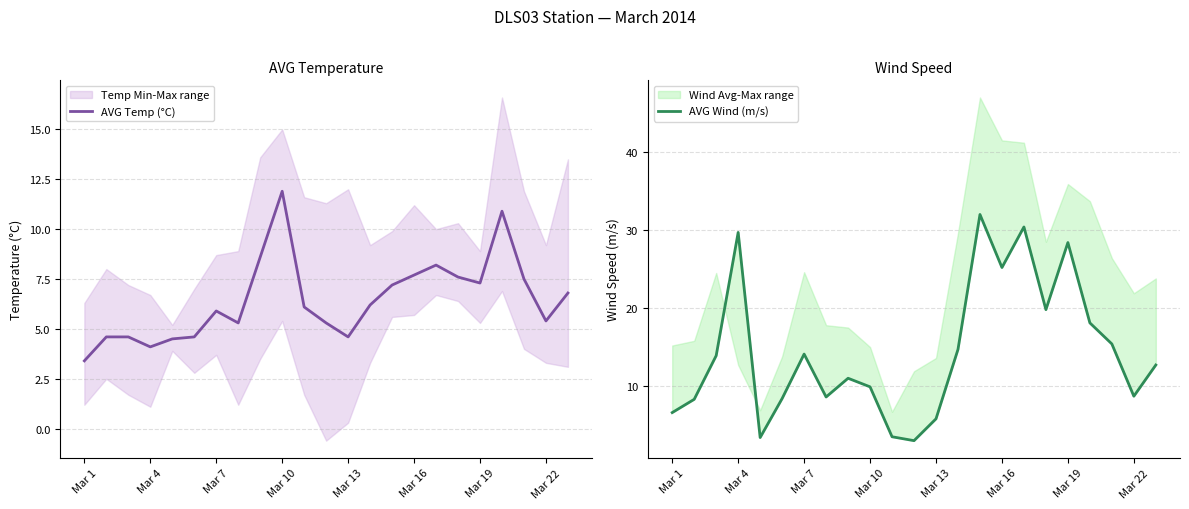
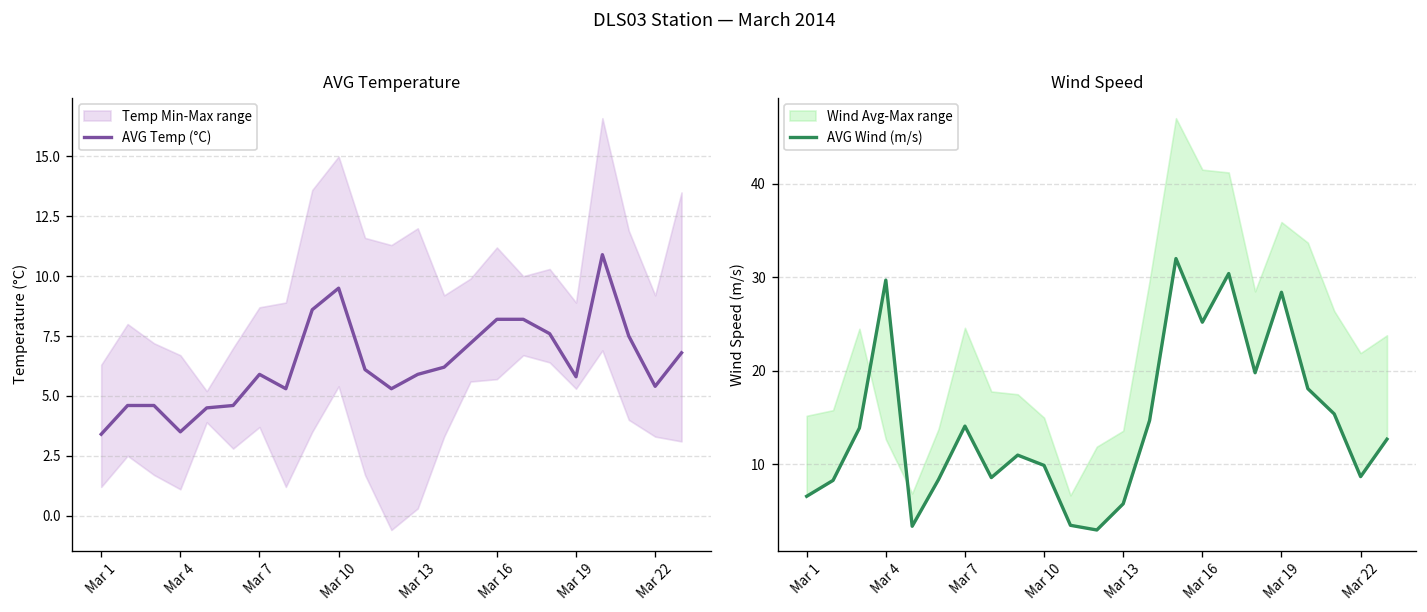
  {
    "AVG Temperature": {
      "AVG Temp (°C)": {
        "Mar 1": 3.4,
-       "Mar 4": 4.1,
+       "Mar 4": 3.5,
        "Mar 7": 5.9,
-       "Mar 10": 11.9,
-       "Mar 13": 4.6,
-       "Mar 16": 7.7,
-       "Mar 19": 7.3,
+       "Mar 10": 9.5,
+       "Mar 13": 5.9,
+       "Mar 16": 8.2,
+       "Mar 19": 5.8,
        "Mar 22": 5.4
      }
    },
    "Wind Speed": {
      "AVG Wind (m/s)": {
        "Mar 1": 7,
        "Mar 7": 14,
        "Mar 10": 10,
        "Mar 13": 6,
        "Mar 16": 25,
        "Mar 19": 28,
        "Mar 22": 9
      }
    }
  }
